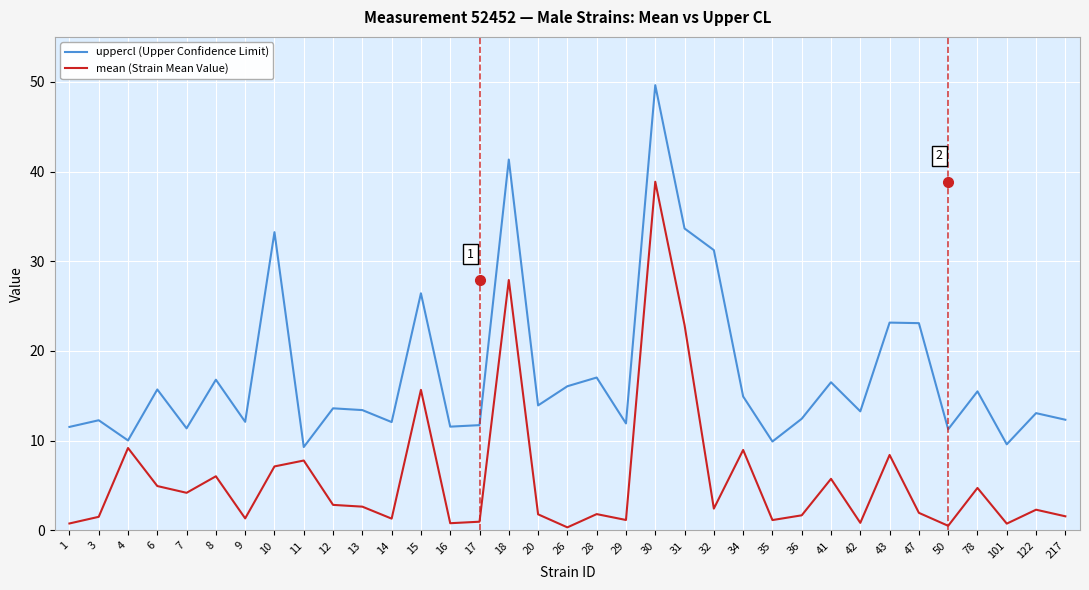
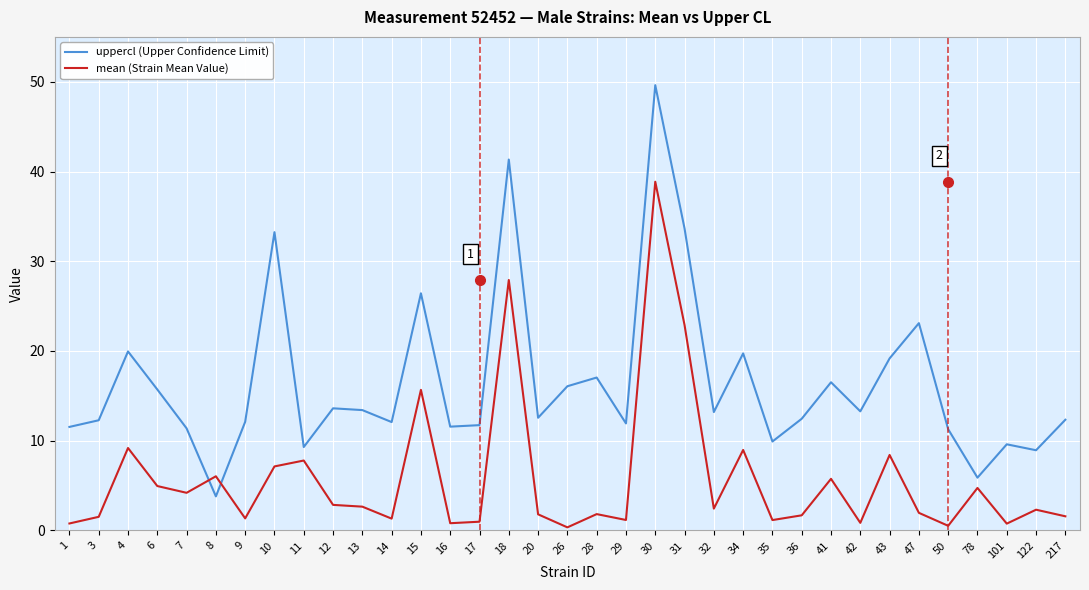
  {
    "uppercl (Upper Confidence Limit)": {
      "1": 12,
      "3": 12,
-     "4": 10,
+     "4": 20,
      "6": 16,
      "7": 11,
-     "8": 17,
+     "8": 4,
      "9": 12,
      "10": 33,
      "11": 9,
      "12": 14,
      "13": 13,
      "14": 12,
      "15": 26,
      "16": 12,
      "17": 12,
      "18": 41,
-     "20": 14,
+     "20": 13,
      "26": 16,
      "28": 17,
      "29": 12,
      "30": 50,
      "31": 34,
-     "32": 31,
-     "34": 15,
+     "32": 13,
+     "34": 20,
      "35": 10,
      "36": 12,
      "41": 17,
      "42": 13,
-     "43": 23,
+     "43": 19,
      "47": 23,
      "50": 11,
-     "78": 15,
+     "78": 6,
      "101": 10,
-     "122": 13,
+     "122": 9,
      "217": 12
    }
  }
